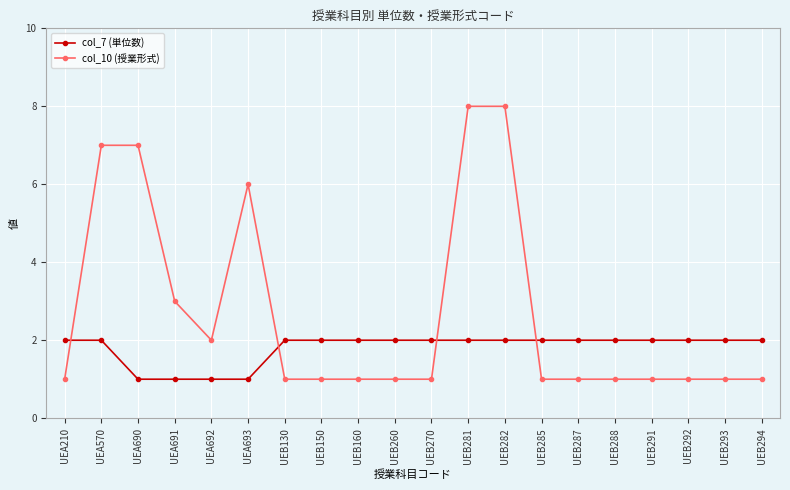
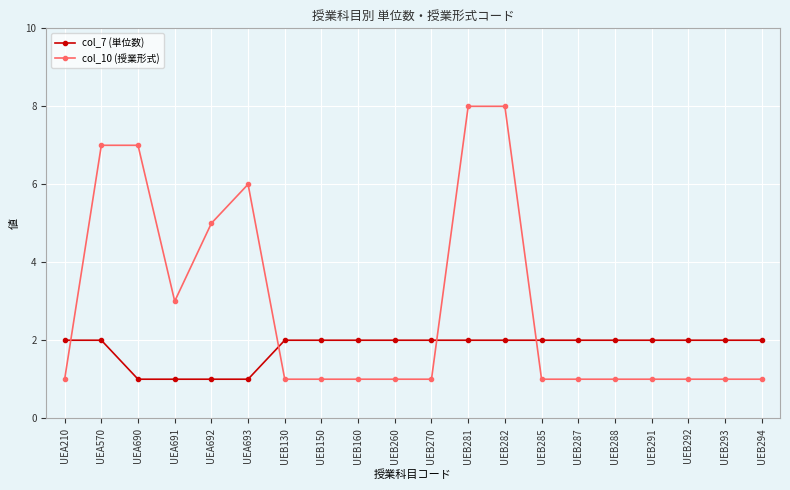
  {
    "col_7 (単位数)": {
      "UEA210": 2,
      "UEA570": 2,
      "UEA690": 1,
      "UEA691": 1,
      "UEA692": 1,
      "UEA693": 1,
      "UEB130": 2,
      "UEB150": 2,
      "UEB160": 2,
      "UEB260": 2,
      "UEB270": 2,
      "UEB281": 2,
      "UEB282": 2,
      "UEB285": 2,
      "UEB287": 2,
      "UEB288": 2,
      "UEB291": 2,
      "UEB292": 2,
      "UEB293": 2,
      "UEB294": 2
    },
    "col_10 (授業形式)": {
      "UEA210": 1,
      "UEA570": 7,
      "UEA690": 7,
      "UEA691": 3,
-     "UEA692": 2,
+     "UEA692": 5,
      "UEA693": 6,
      "UEB130": 1,
      "UEB150": 1,
      "UEB160": 1,
      "UEB260": 1,
      "UEB270": 1,
      "UEB281": 8,
      "UEB282": 8,
      "UEB285": 1,
      "UEB287": 1,
      "UEB288": 1,
      "UEB291": 1,
      "UEB292": 1,
      "UEB293": 1,
      "UEB294": 1
    }
  }
